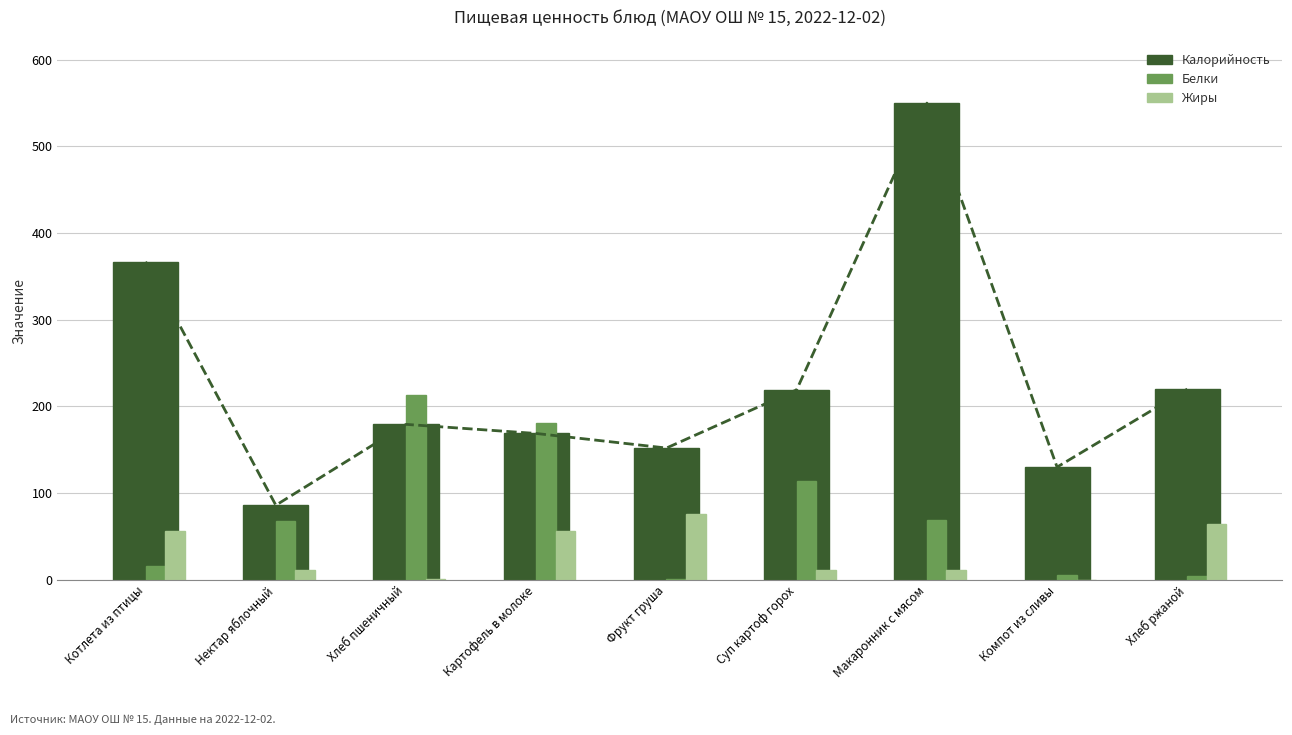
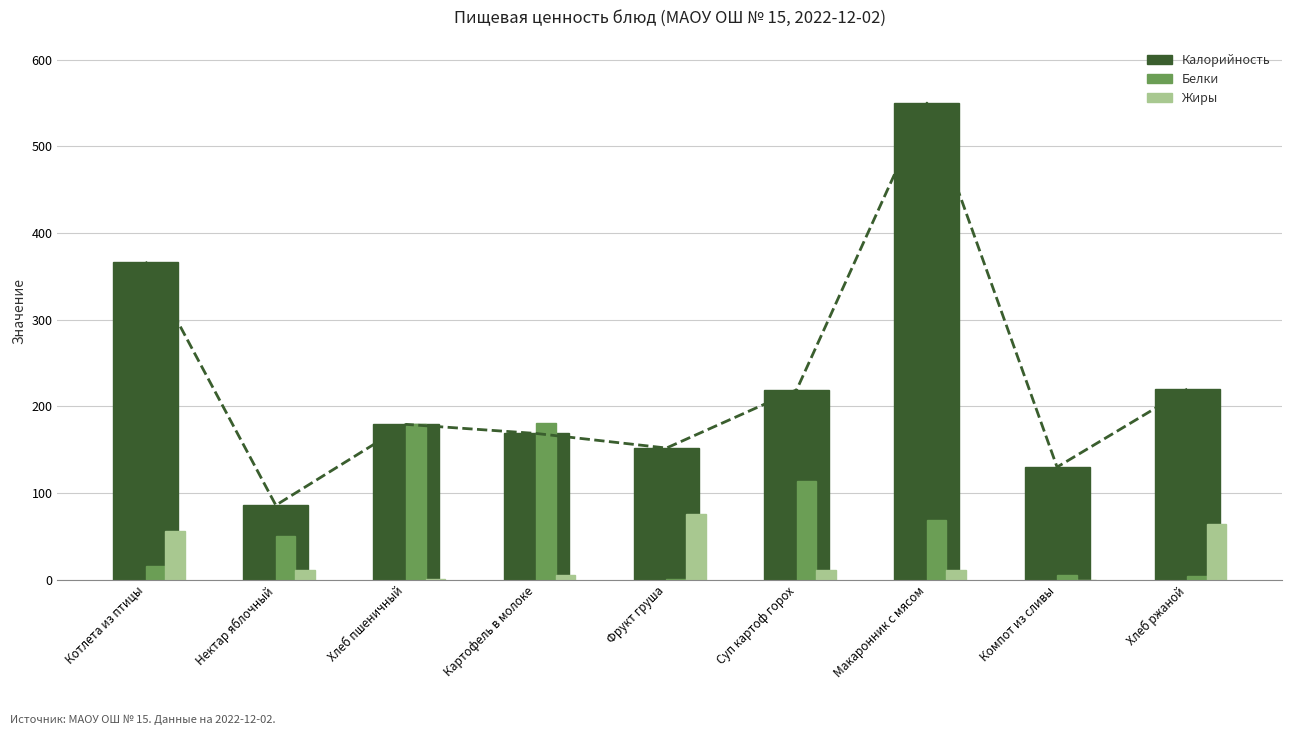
  {
    "Калорийность": {
      "Котлета из птицы": 370,
      "Нектар яблочный": 90,
      "Хлеб пшеничный": 180,
      "Картофель в молоке": 170,
      "Фрукт груша": 150,
      "Суп картоф горох": 220,
      "Макаронник с мясом": 550,
      "Компот из сливы": 130,
      "Хлеб ржаной": 220
    },
    "Белки": {
-     "Нектар яблочный": 70,
-     "Хлеб пшеничный": 210,
+     "Нектар яблочный": 50,
+     "Хлеб пшеничный": 180,
      "Картофель в молоке": 180
    },
    "Жиры": {
-     "Картофель в молоке": 60,
+     "Картофель в молоке": 0,
      "Компот из сливы": 0
    }
  }
